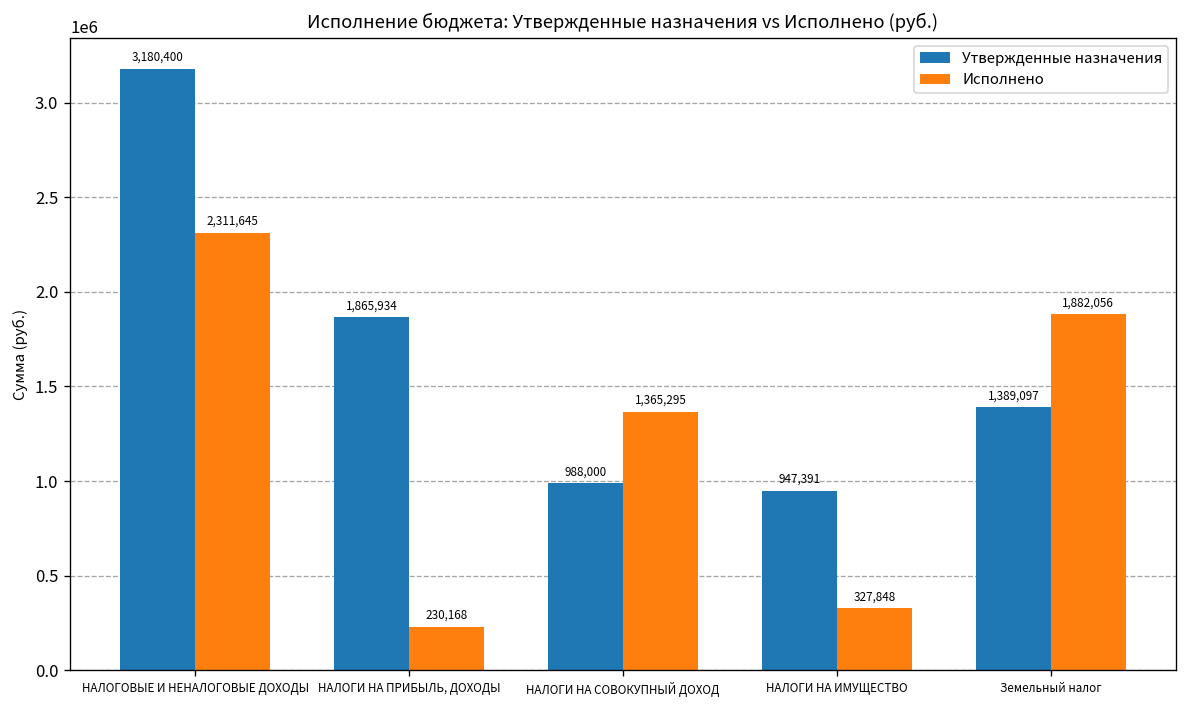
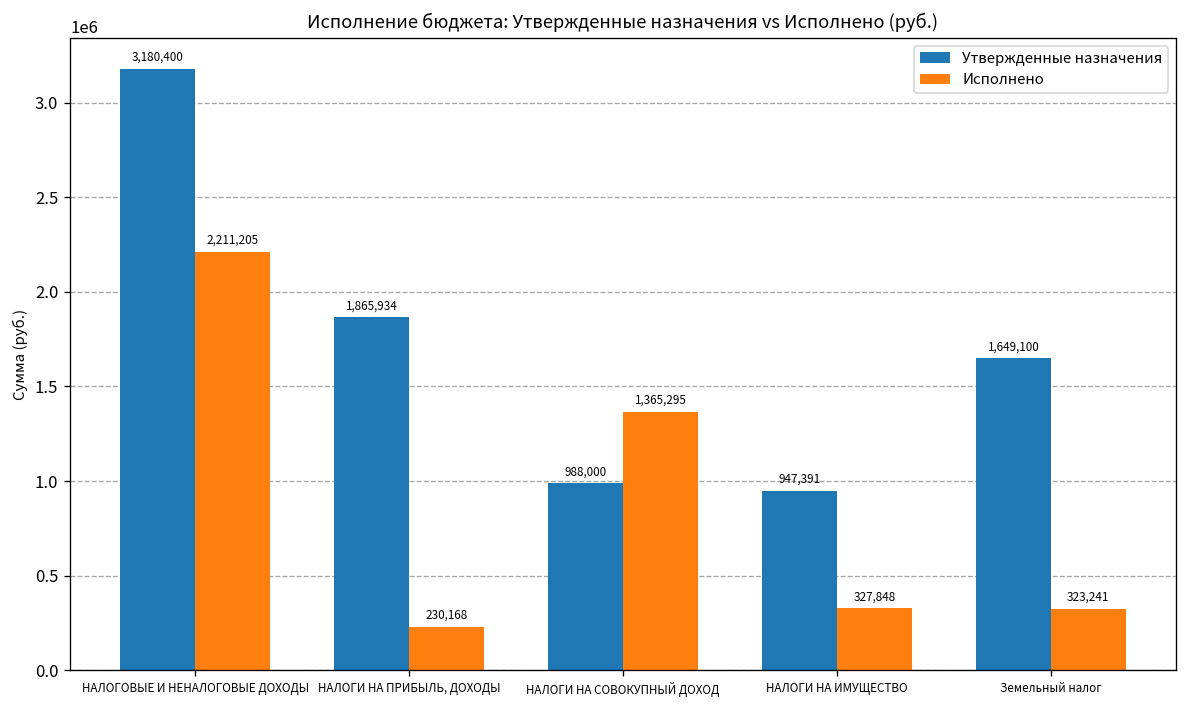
  {
    "Утвержденные назначения": {
      "НАЛОГОВЫЕ И НЕНАЛОГОВЫЕ ДОХОДЫ": "3,180,400",
      "НАЛОГИ НА ПРИБЫЛЬ, ДОХОДЫ": "1,865,934",
      "НАЛОГИ НА СОВОКУПНЫЙ ДОХОД": "988,000",
      "НАЛОГИ НА ИМУЩЕСТВО": "947,391",
-     "Земельный налог": "1,389,097"
+     "Земельный налог": "1,649,100"
    },
    "Исполнено": {
-     "НАЛОГОВЫЕ И НЕНАЛОГОВЫЕ ДОХОДЫ": "2,311,645",
+     "НАЛОГОВЫЕ И НЕНАЛОГОВЫЕ ДОХОДЫ": "2,211,205",
      "НАЛОГИ НА ПРИБЫЛЬ, ДОХОДЫ": "230,168",
      "НАЛОГИ НА СОВОКУПНЫЙ ДОХОД": "1,365,295",
      "НАЛОГИ НА ИМУЩЕСТВО": "327,848",
-     "Земельный налог": "1,882,056"
+     "Земельный налог": "323,241"
    }
  }
